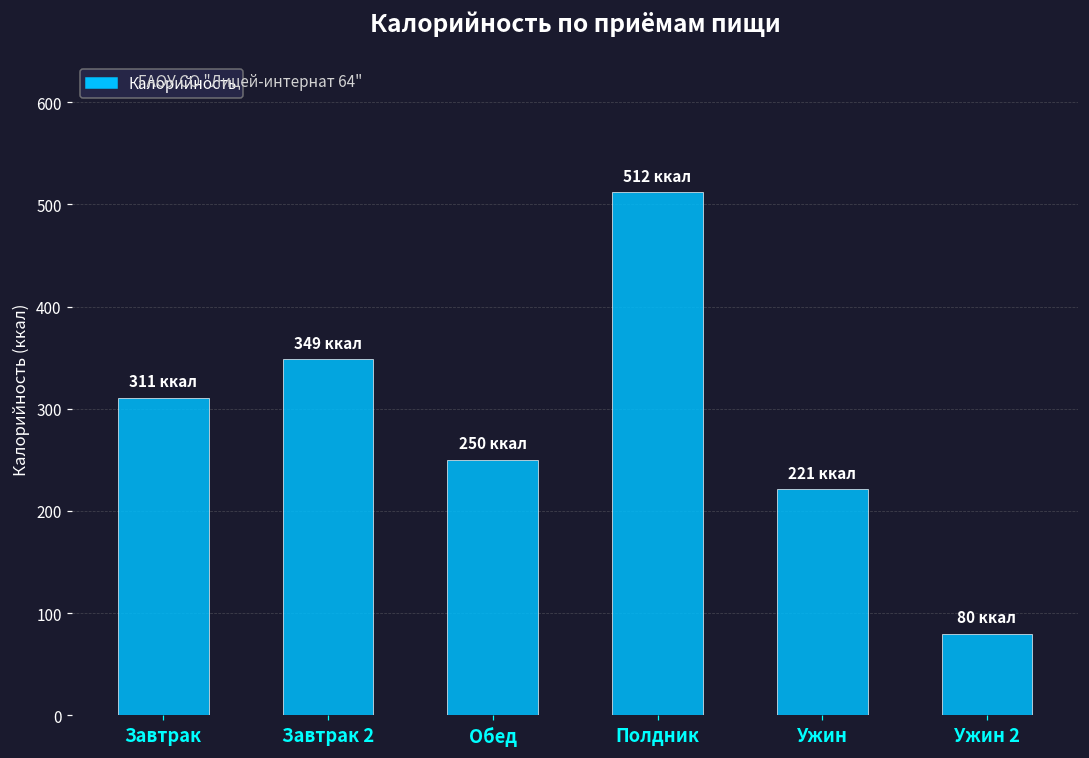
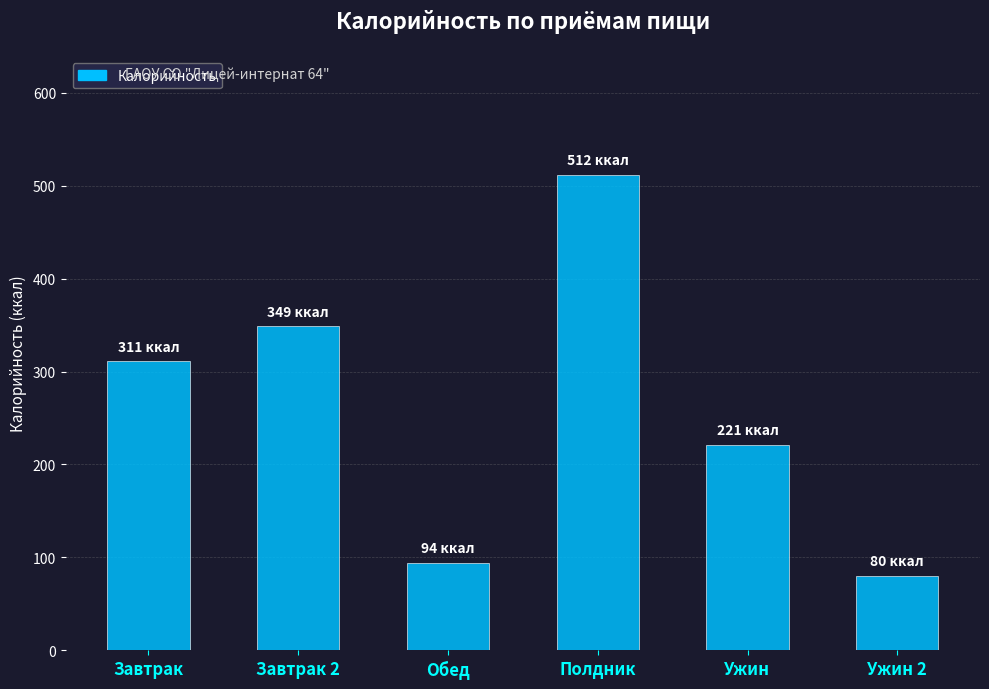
  {
    "Завтрак": 311,
    "Завтрак 2": 349,
-   "Обед": 250,
+   "Обед": 94,
    "Полдник": 512,
    "Ужин": 221,
    "Ужин 2": 80
  }
